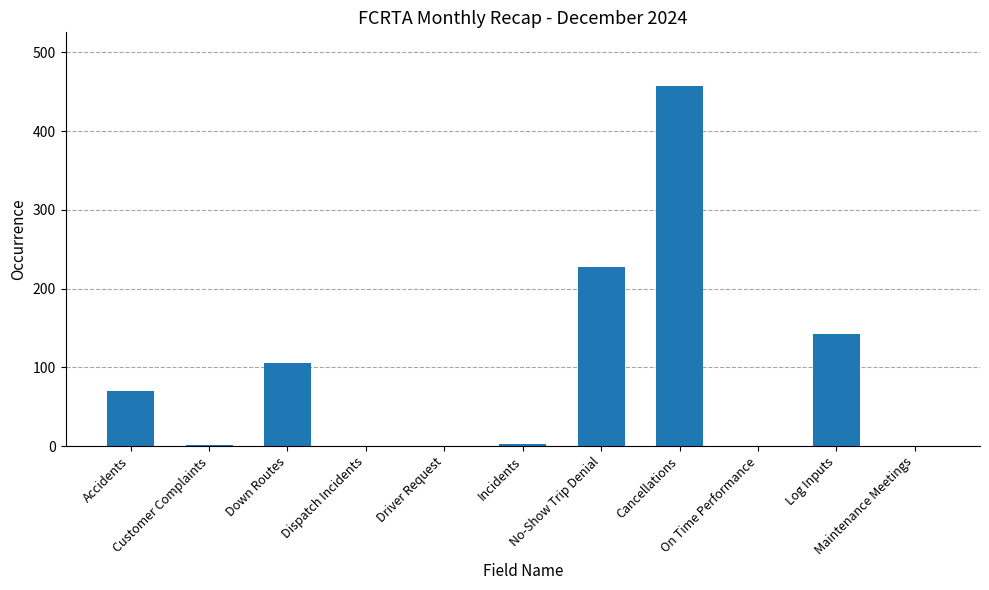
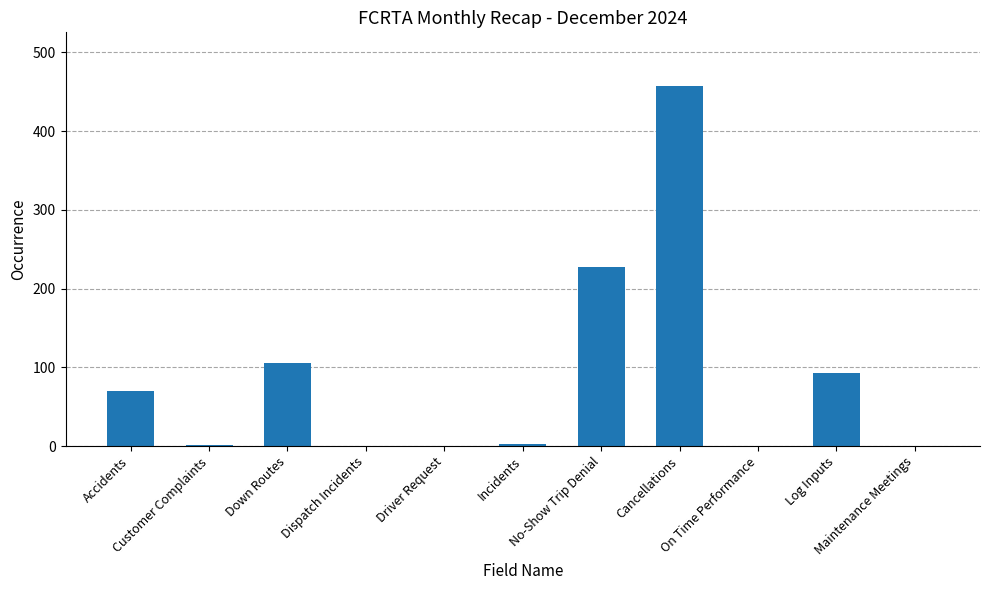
  {
    "Accidents": 70,
    "Down Routes": 110,
    "Dispatch Incidents": 0,
    "Driver Request": 0,
    "No-Show Trip Denial": 230,
    "Cancellations": 460,
    "On Time Performance": 0,
-   "Log Inputs": 140,
+   "Log Inputs": 90,
    "Maintenance Meetings": 0
  }
